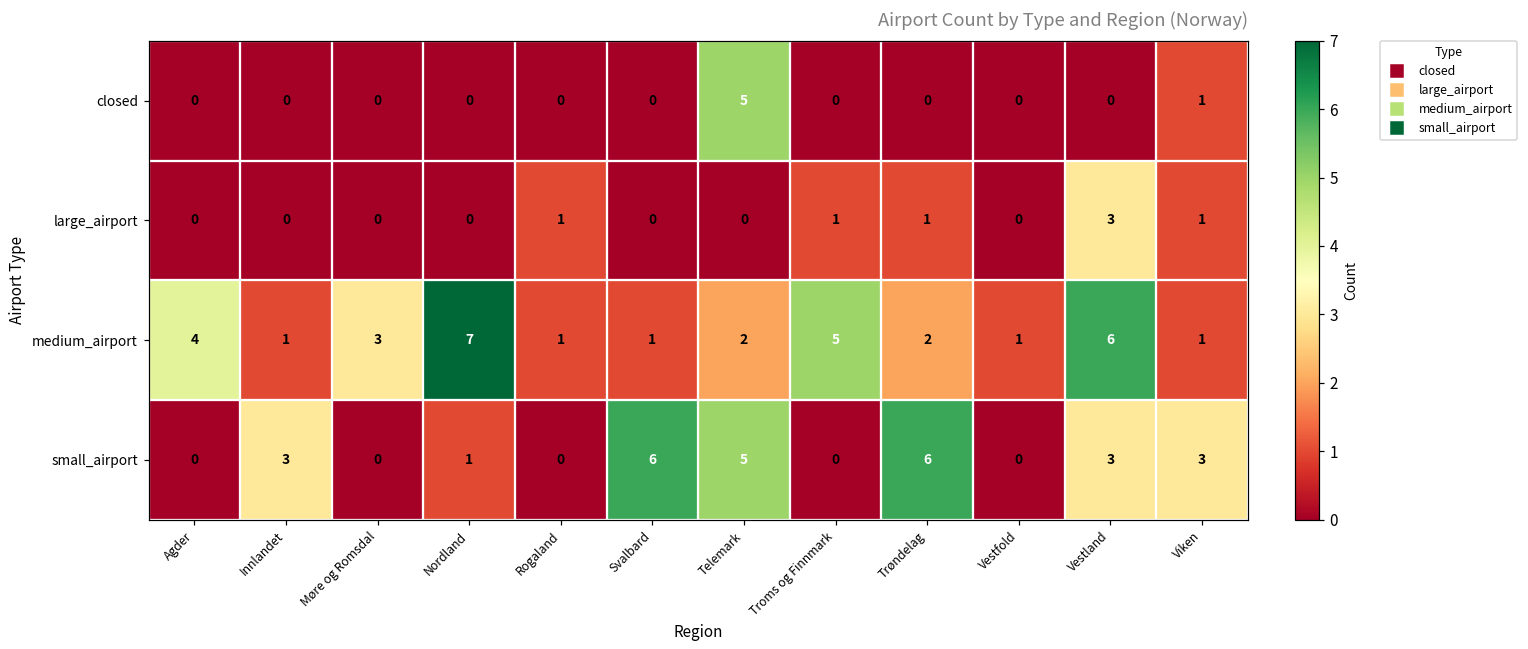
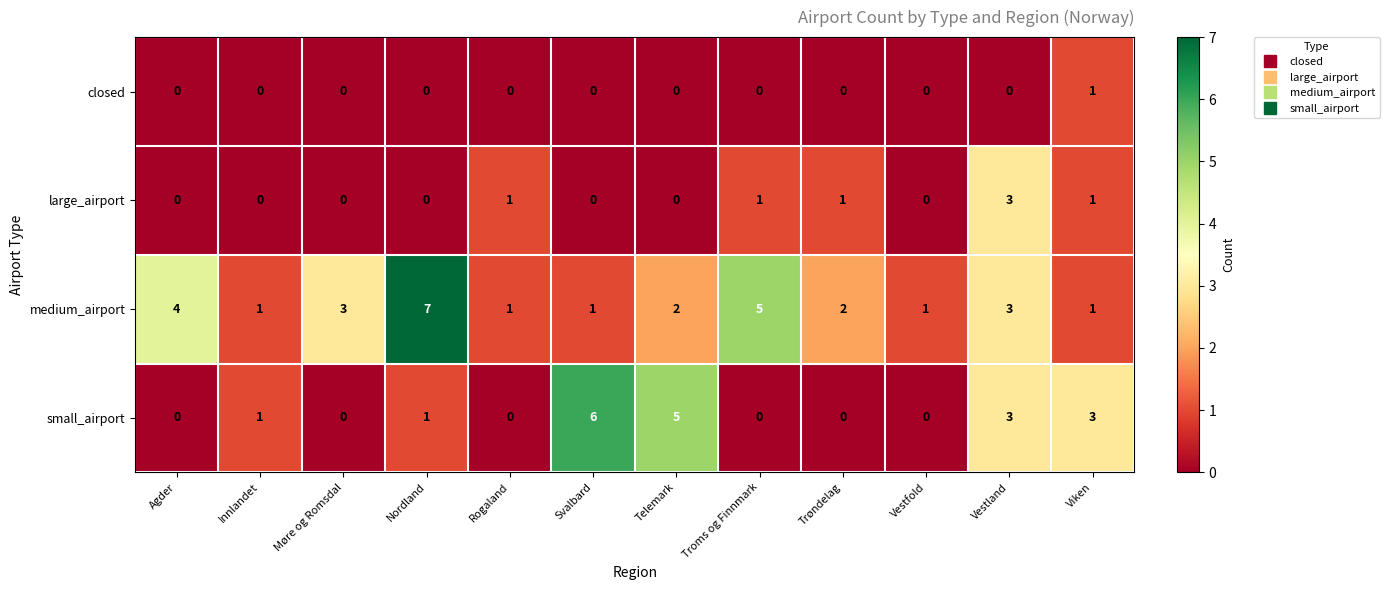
  {
    "closed": {
      "Agder": 0,
      "Innlandet": 0,
      "Møre og Romsdal": 0,
      "Nordland": 0,
      "Rogaland": 0,
      "Svalbard": 0,
-     "Telemark": 5,
+     "Telemark": 0,
      "Troms og Finnmark": 0,
      "Trøndelag": 0,
      "Vestfold": 0,
      "Vestland": 0,
      "Viken": 1
    },
    "large_airport": {
      "Agder": 0,
      "Innlandet": 0,
      "Møre og Romsdal": 0,
      "Nordland": 0,
      "Rogaland": 1,
      "Svalbard": 0,
      "Telemark": 0,
      "Troms og Finnmark": 1,
      "Trøndelag": 1,
      "Vestfold": 0,
      "Vestland": 3,
      "Viken": 1
    },
    "medium_airport": {
      "Agder": 4,
      "Innlandet": 1,
      "Møre og Romsdal": 3,
      "Nordland": 7,
      "Rogaland": 1,
      "Svalbard": 1,
      "Telemark": 2,
      "Troms og Finnmark": 5,
      "Trøndelag": 2,
      "Vestfold": 1,
-     "Vestland": 6,
+     "Vestland": 3,
      "Viken": 1
    },
    "small_airport": {
      "Agder": 0,
-     "Innlandet": 3,
+     "Innlandet": 1,
      "Møre og Romsdal": 0,
      "Nordland": 1,
      "Rogaland": 0,
      "Svalbard": 6,
      "Telemark": 5,
      "Troms og Finnmark": 0,
-     "Trøndelag": 6,
+     "Trøndelag": 0,
      "Vestfold": 0,
      "Vestland": 3,
      "Viken": 3
    }
  }
